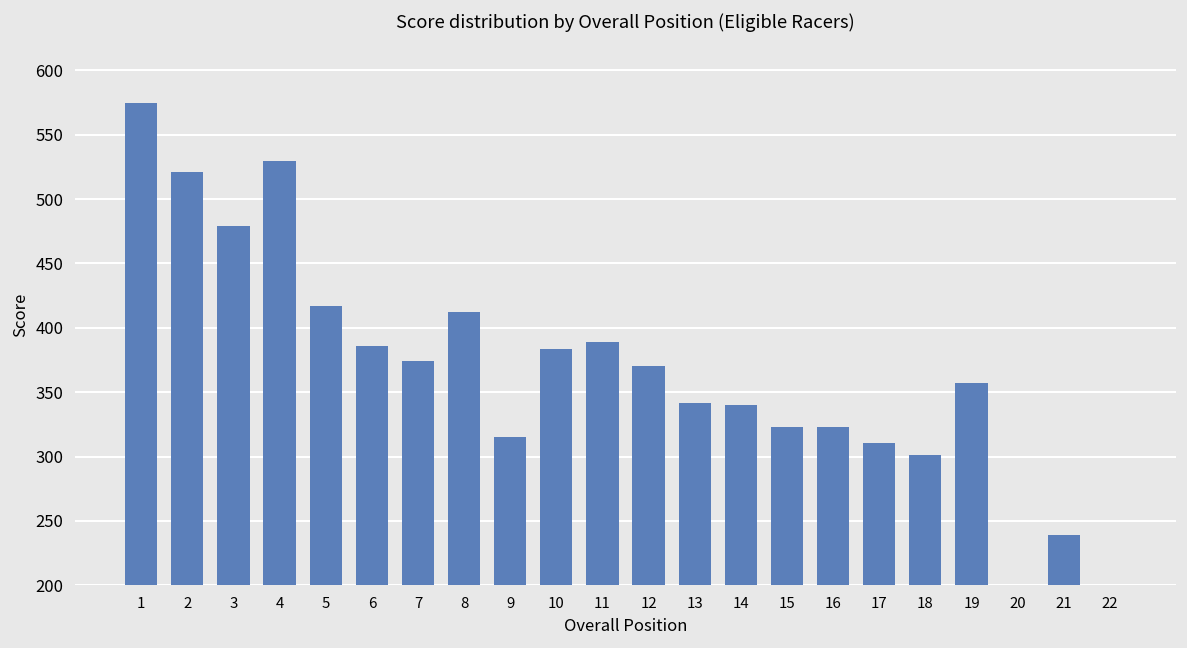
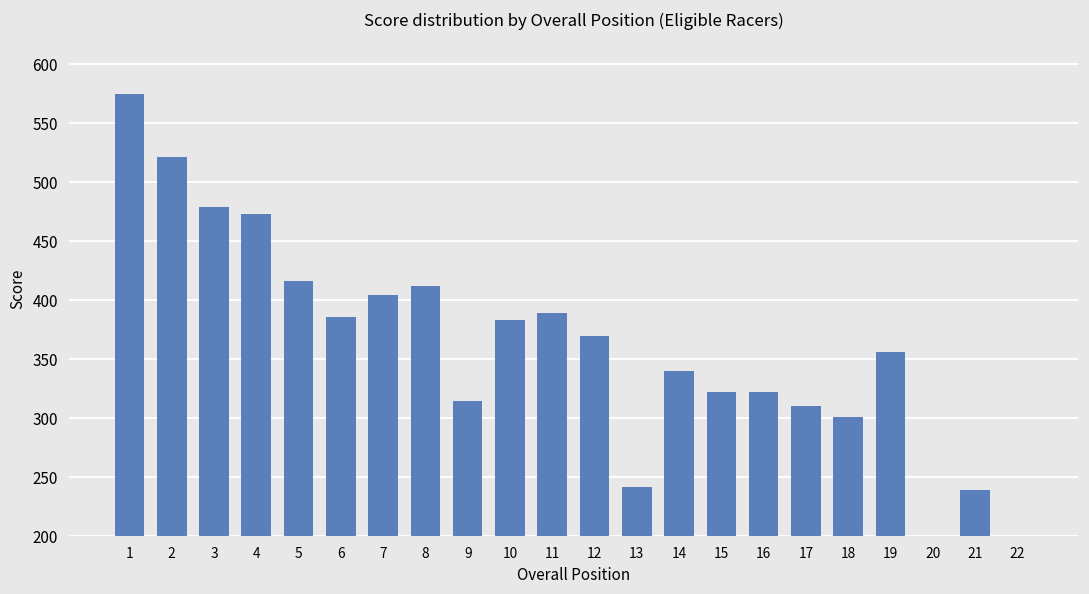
  {
    "1": 575,
    "2": 521,
    "3": 479,
-   "4": 529,
+   "4": 473,
    "5": 417,
    "6": 386,
-   "7": 374,
+   "7": 405,
    "8": 412,
    "9": 315,
    "10": 384,
    "11": 389,
    "12": 370,
-   "13": 341,
+   "13": 242,
    "14": 340,
    "15": 323,
    "16": 323,
    "17": 310,
    "18": 301,
    "19": 357,
    "21": 239
  }
